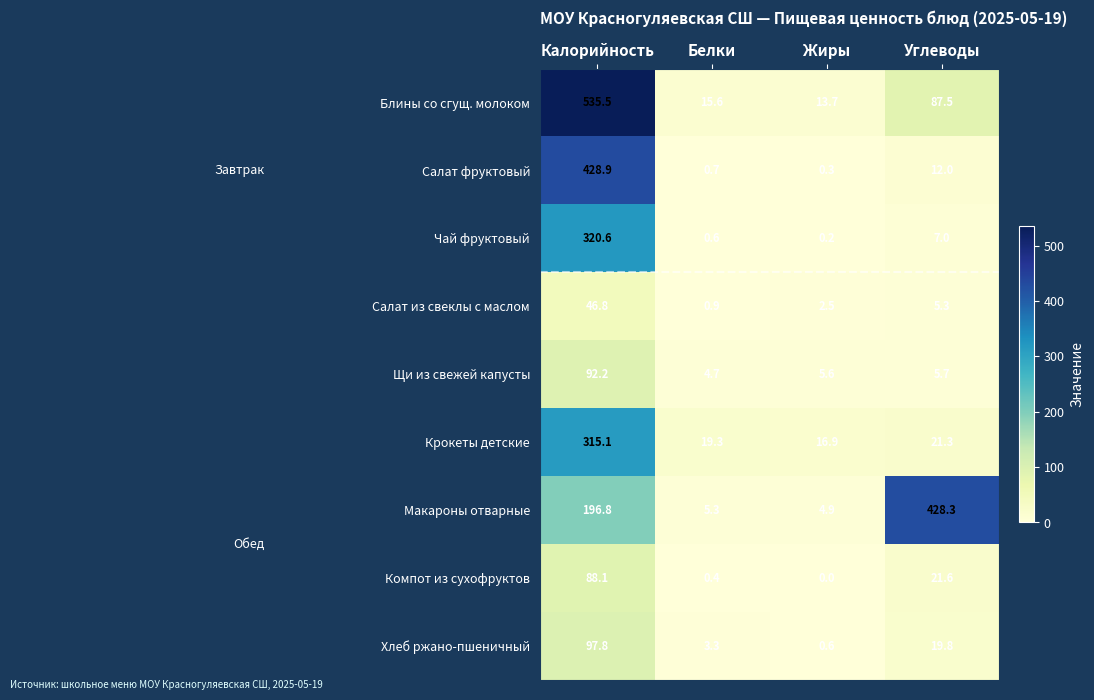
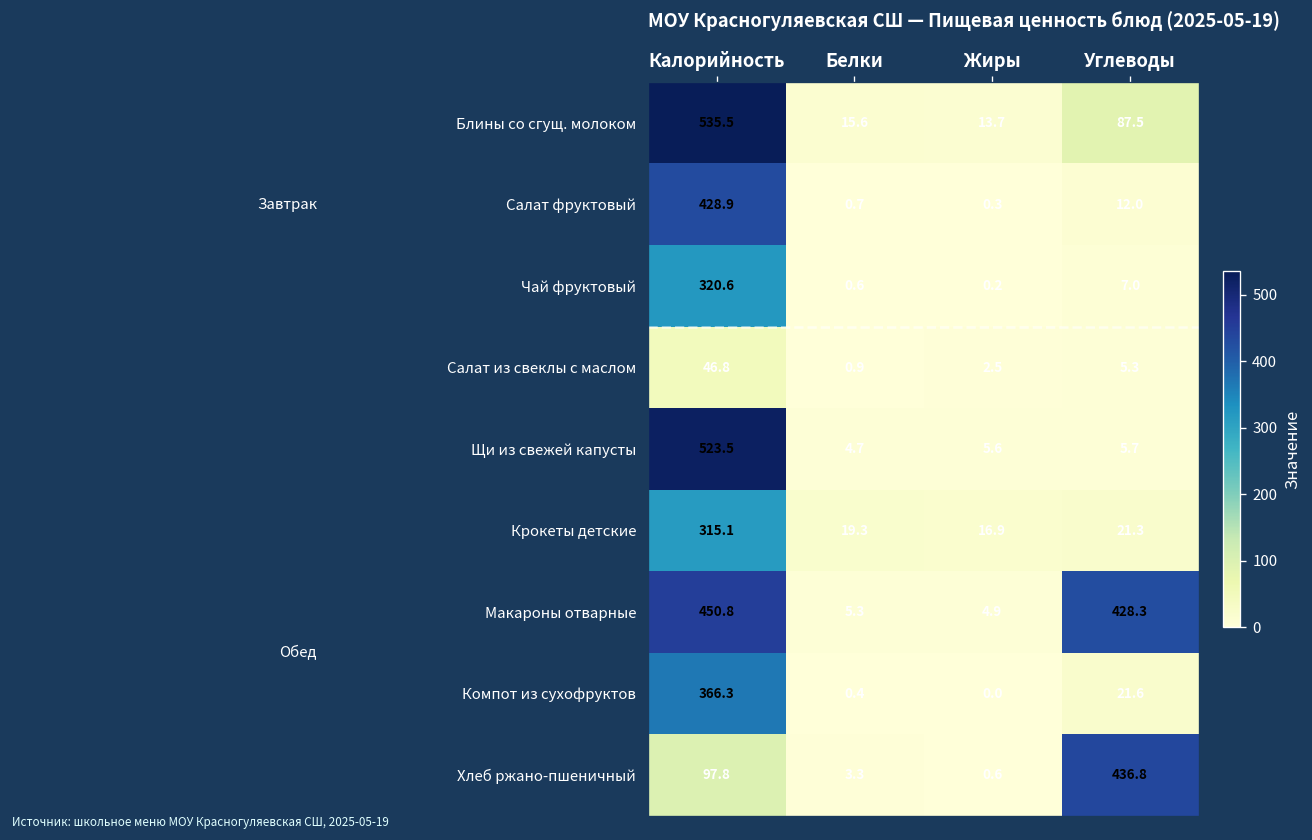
  {
    "Блины со сгущ. молоком": {
      "Калорийность": 535.5,
      "Углеводы": 87.5
    },
    "Салат фруктовый": {
      "Калорийность": 428.9
    },
    "Чай фруктовый": {
      "Калорийность": 320.6
    },
    "Салат из свеклы с маслом": {
      "Калорийность": 46.8
    },
    "Щи из свежей капусты": {
-     "Калорийность": 92.2
+     "Калорийность": 523.5
    },
    "Крокеты детские": {
      "Калорийность": 315.1,
      "Белки": 19.3,
      "Жиры": 16.9,
      "Углеводы": 21.3
    },
    "Макароны отварные": {
-     "Калорийность": 196.8,
+     "Калорийность": 450.8,
      "Углеводы": 428.3
    },
    "Компот из сухофруктов": {
-     "Калорийность": 88.1,
+     "Калорийность": 366.3,
      "Углеводы": 21.6
    },
    "Хлеб ржано-пшеничный": {
      "Калорийность": 97.8,
-     "Углеводы": 19.8
+     "Углеводы": 436.8
    }
  }
